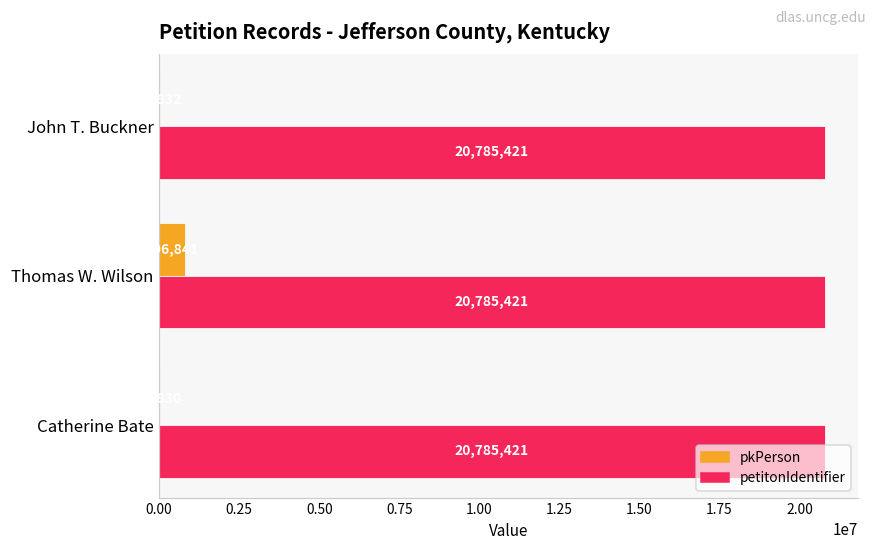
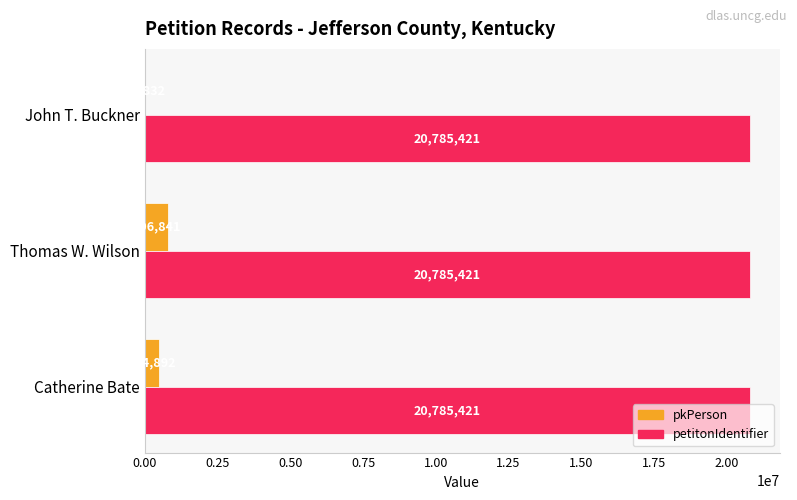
  {
    "pkPerson": {
      "Thomas W. Wilson": "800000",
-     "Catherine Bate": "0"
+     "Catherine Bate": "500000"
    },
    "petitonIdentifier": {
      "John T. Buckner": "20,785,421",
      "Thomas W. Wilson": "20,785,421"
    }
  }
